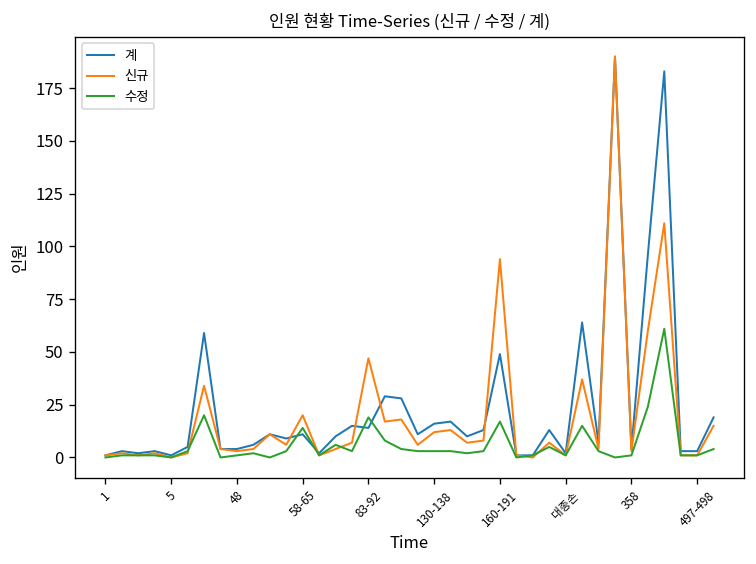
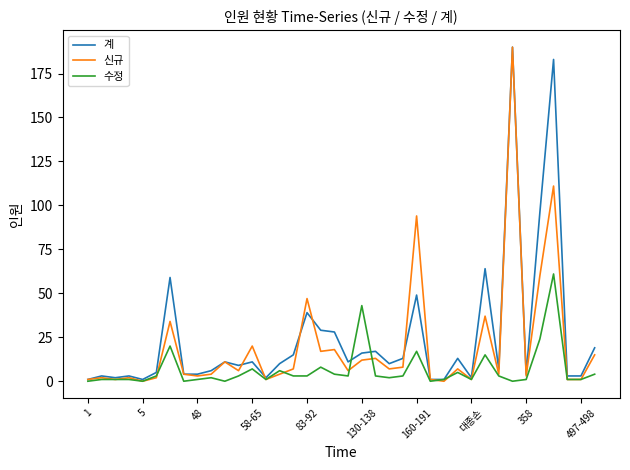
  {
    "계": {
      "58-65": 11,
-     "83-92": 14,
+     "83-92": 39,
      "130-138": 16,
      "160-191": 49,
      "497-498": 3
    },
    "신규": {
      "58-65": 20,
      "83-92": 47,
      "130-138": 12,
      "160-191": 94
    },
    "수정": {
      "48": 1,
-     "58-65": 14,
-     "83-92": 19,
-     "130-138": 3,
+     "58-65": 7,
+     "83-92": 3,
+     "130-138": 43,
      "160-191": 17,
      "358": 1
    }
  }
